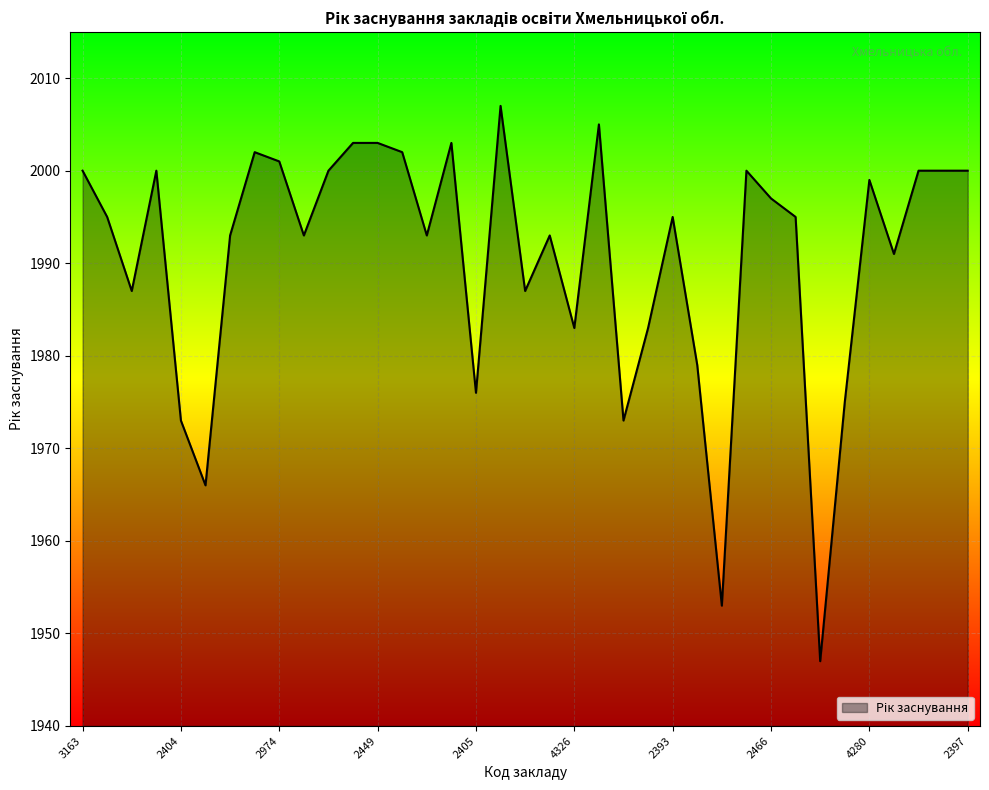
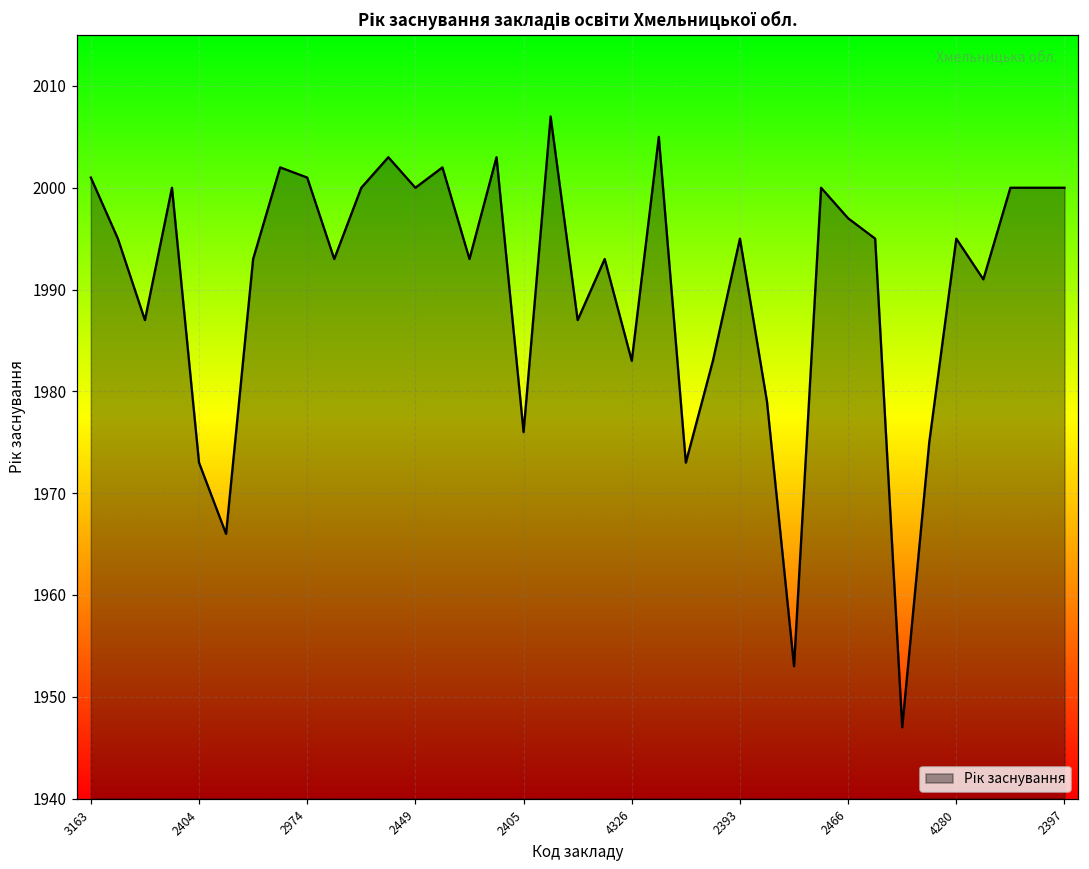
  {
-   "3163": 2000,
+   "3163": 2001,
    "2404": 1973,
    "2974": 2001,
-   "2449": 2003,
+   "2449": 2000,
    "2405": 1976,
    "4326": 1983,
    "2393": 1995,
    "2466": 1997,
-   "4280": 1999,
+   "4280": 1995,
    "2397": 2000
  }
